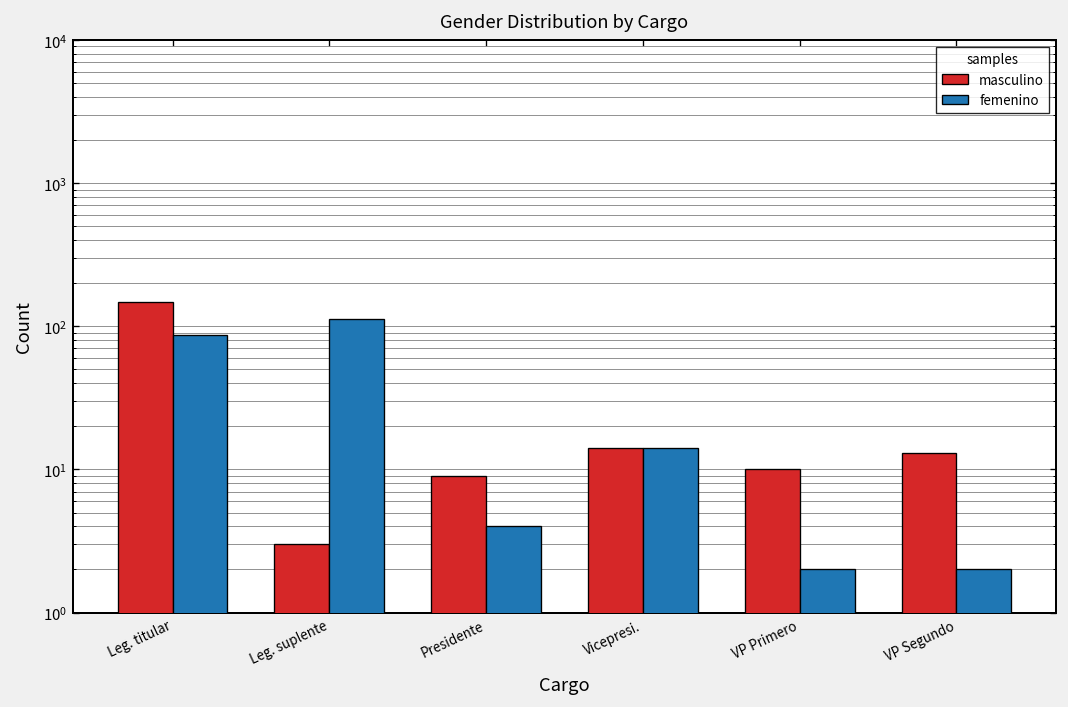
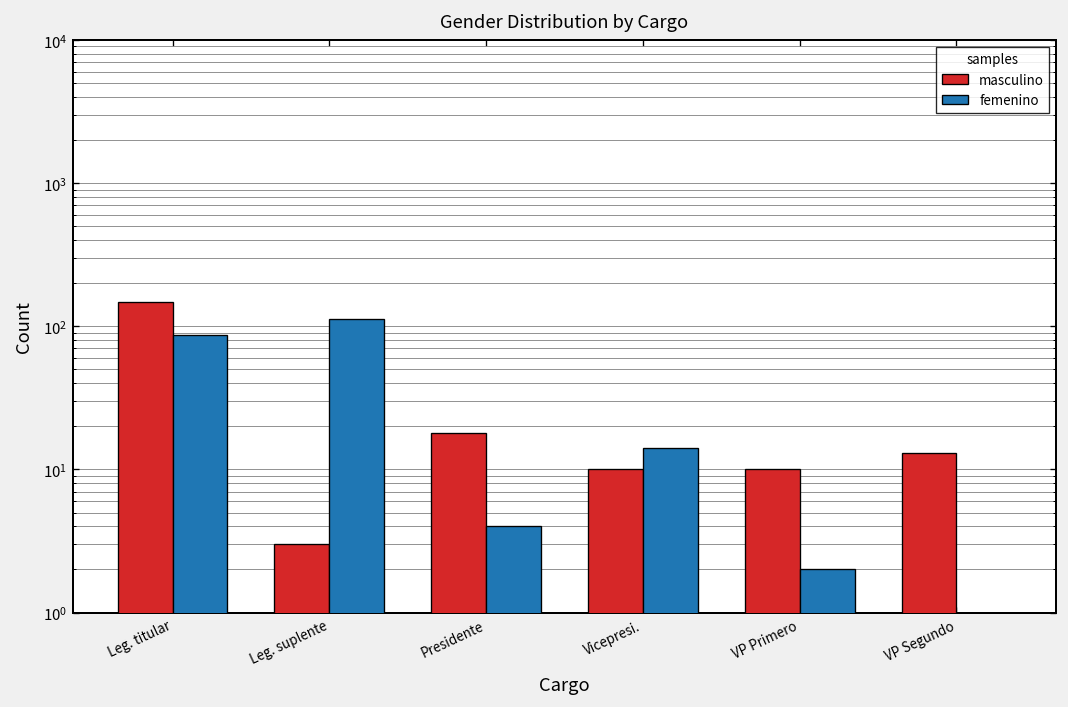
  {
    "masculino": {
      "Leg. titular": 150,
      "Leg. suplente": 3,
-     "Presidente": 9,
-     "Vicepresi.": 14,
+     "Presidente": 18,
+     "Vicepresi.": 10,
      "VP Primero": 10,
      "VP Segundo": 13
    },
    "femenino": {
      "Leg. titular": 90,
      "Leg. suplente": 110,
      "Presidente": 4,
      "Vicepresi.": 14,
      "VP Primero": 2,
-     "VP Segundo": 2
+     "VP Segundo": 1
    }
  }
